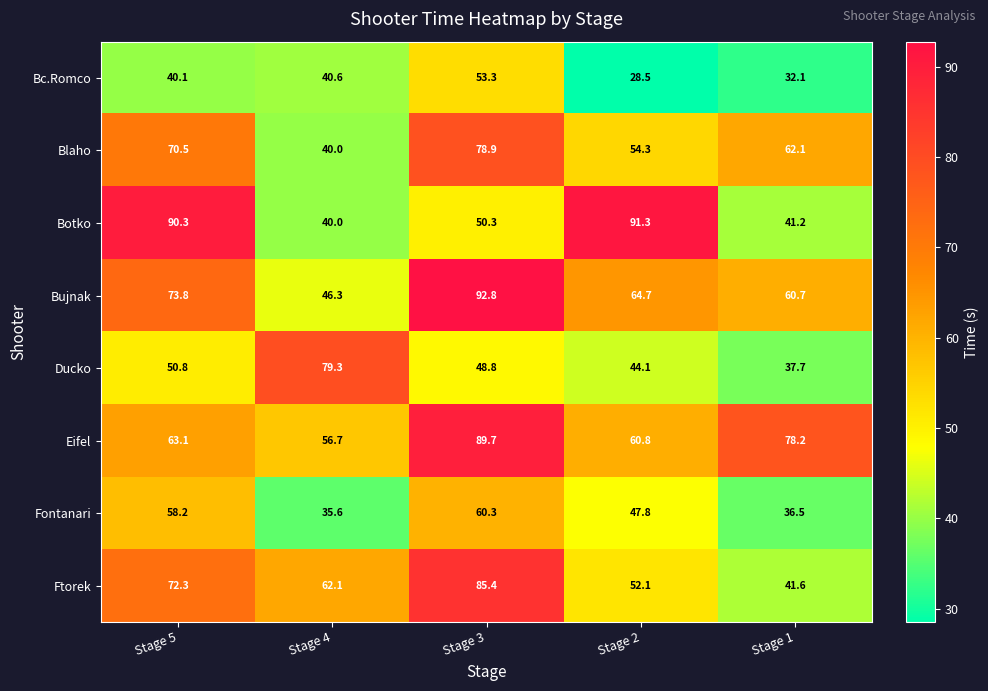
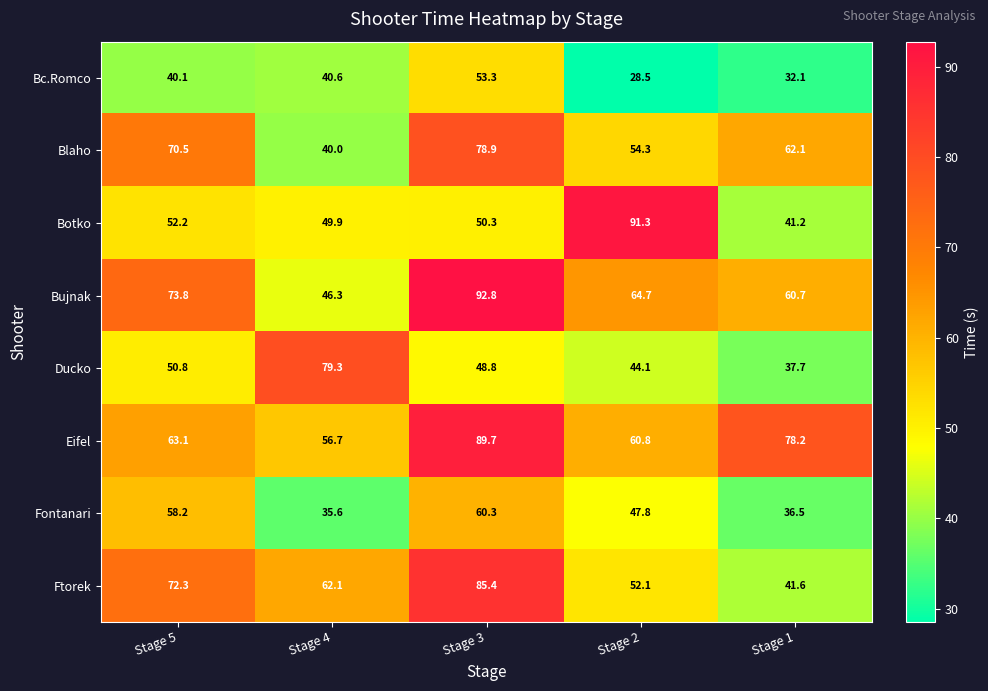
  {
    "Bc.Romco": {
      "Stage 5": 40.1,
      "Stage 4": 40.6,
      "Stage 3": 53.3,
      "Stage 2": 28.5,
      "Stage 1": 32.1
    },
    "Blaho": {
      "Stage 5": 70.5,
      "Stage 4": 40.0,
      "Stage 3": 78.9,
      "Stage 2": 54.3,
      "Stage 1": 62.1
    },
    "Botko": {
-     "Stage 5": 90.3,
-     "Stage 4": 40.0,
+     "Stage 5": 52.2,
+     "Stage 4": 49.9,
      "Stage 3": 50.3,
      "Stage 2": 91.3,
      "Stage 1": 41.2
    },
    "Bujnak": {
      "Stage 5": 73.8,
      "Stage 4": 46.3,
      "Stage 3": 92.8,
      "Stage 2": 64.7,
      "Stage 1": 60.7
    },
    "Ducko": {
      "Stage 5": 50.8,
      "Stage 4": 79.3,
      "Stage 3": 48.8,
      "Stage 2": 44.1,
      "Stage 1": 37.7
    },
    "Eifel": {
      "Stage 5": 63.1,
      "Stage 4": 56.7,
      "Stage 3": 89.7,
      "Stage 2": 60.8,
      "Stage 1": 78.2
    },
    "Fontanari": {
      "Stage 5": 58.2,
      "Stage 4": 35.6,
      "Stage 3": 60.3,
      "Stage 2": 47.8,
      "Stage 1": 36.5
    },
    "Ftorek": {
      "Stage 5": 72.3,
      "Stage 4": 62.1,
      "Stage 3": 85.4,
      "Stage 2": 52.1,
      "Stage 1": 41.6
    }
  }
